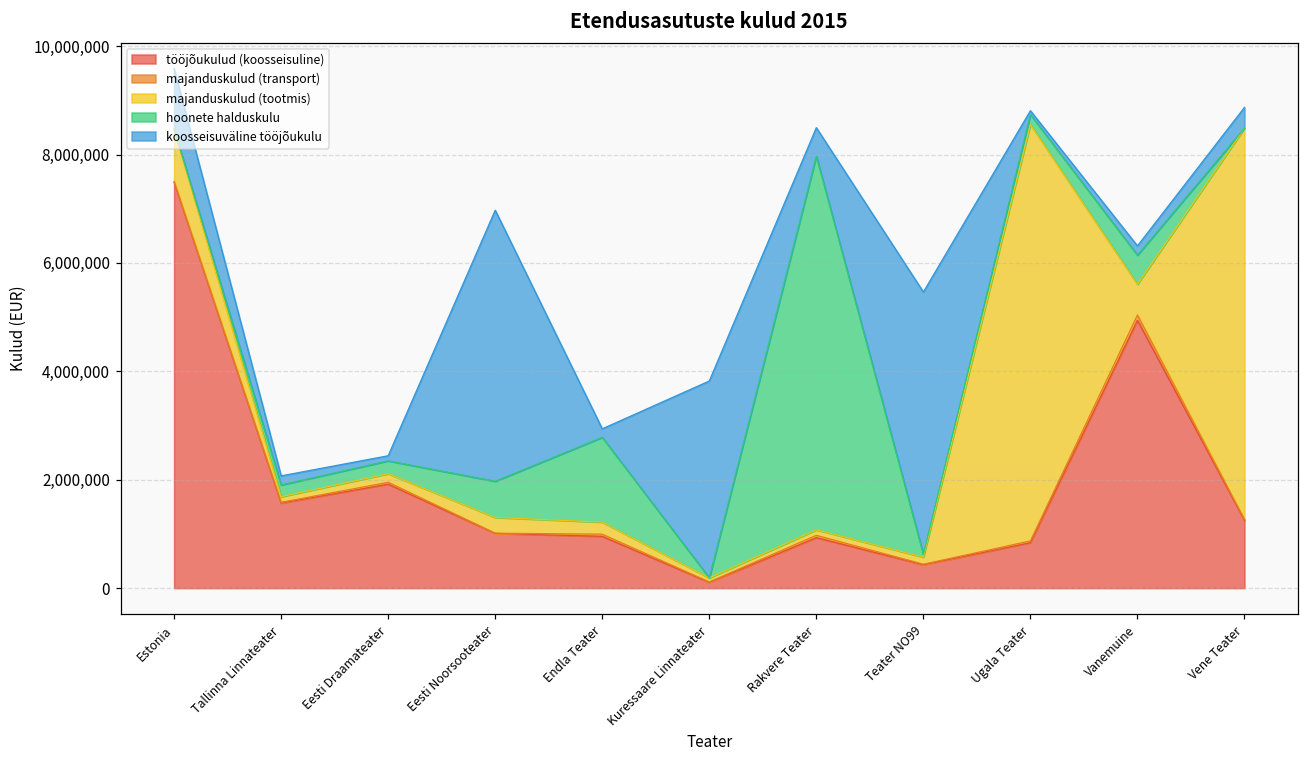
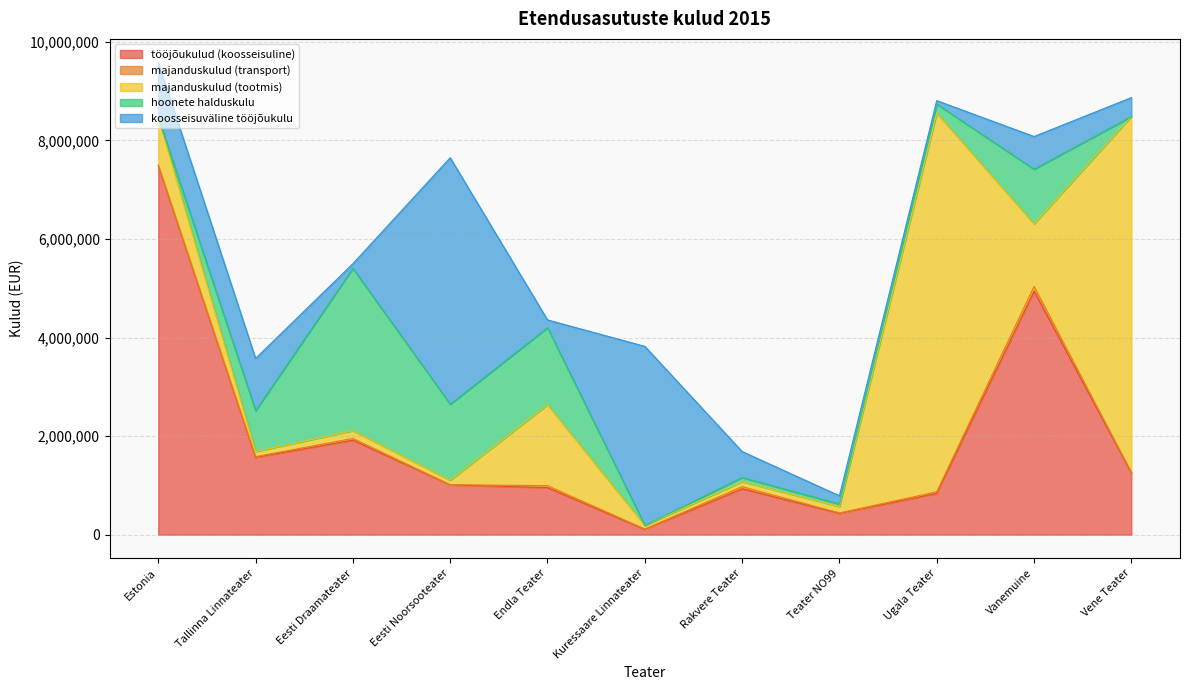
  {
    "majanduskulud (tootmis)": {
      "Tallinna Linnateater": "100,000",
      "Eesti Draamateater": "200,000",
-     "Eesti Noorsooteater": "300,000",
-     "Endla Teater": "200,000",
+     "Eesti Noorsooteater": "100,000",
+     "Endla Teater": "1,600,000",
      "Rakvere Teater": "100,000",
      "Teater NO99": "100,000",
      "Ugala Teater": "7,700,000",
-     "Vanemuine": "600,000"
+     "Vanemuine": "1,300,000"
    },
    "hoonete halduskulu": {
-     "Tallinna Linnateater": "200,000",
-     "Eesti Draamateater": "200,000",
-     "Eesti Noorsooteater": "700,000",
+     "Tallinna Linnateater": "800,000",
+     "Eesti Draamateater": "3,300,000",
+     "Eesti Noorsooteater": "1,500,000",
      "Endla Teater": "1,600,000",
-     "Rakvere Teater": "6,900,000",
+     "Rakvere Teater": "100,000",
      "Teater NO99": "100,000",
      "Ugala Teater": "200,000",
-     "Vanemuine": "500,000"
+     "Vanemuine": "1,100,000"
    },
    "koosseisuväline tööjõukulu": {
-     "Tallinna Linnateater": "200,000",
+     "Tallinna Linnateater": "1,100,000",
      "Eesti Draamateater": "100,000",
      "Eesti Noorsooteater": "5,000,000",
      "Endla Teater": "200,000",
      "Kuressaare Linnateater": "3,600,000",
      "Rakvere Teater": "500,000",
-     "Teater NO99": "4,800,000",
+     "Teater NO99": "200,000",
      "Ugala Teater": "100,000",
-     "Vanemuine": "200,000",
+     "Vanemuine": "700,000",
      "Vene Teater": "400,000"
    }
  }
